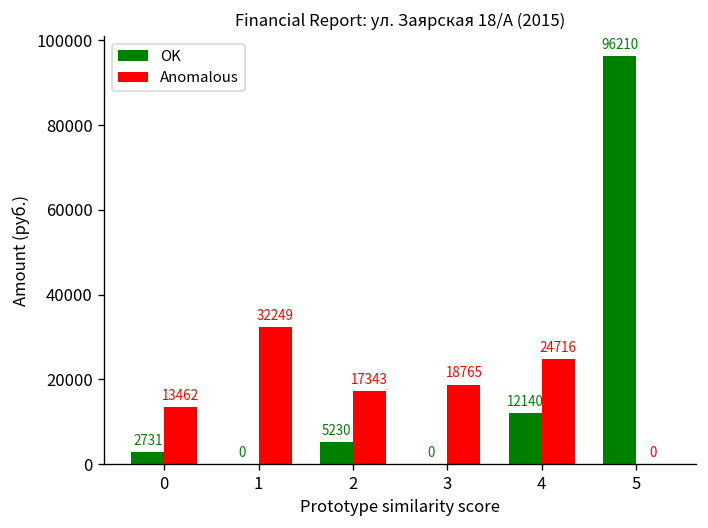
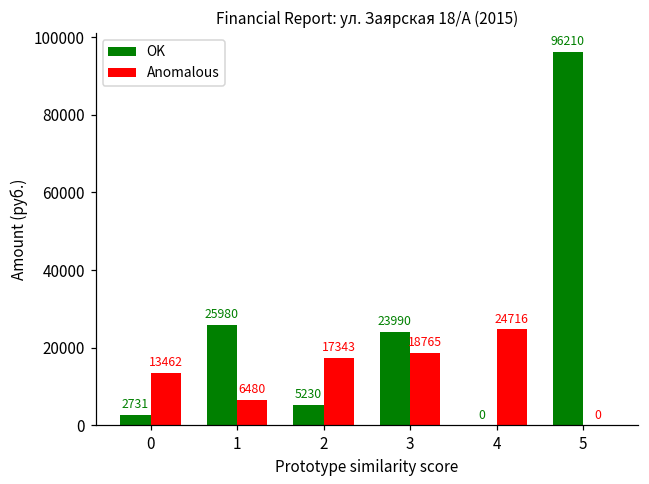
  {
    "OK": {
      "0": 2731,
-     "1": 0,
+     "1": 25980,
      "2": 5230,
-     "3": 0,
-     "4": 12140,
+     "3": 23990,
+     "4": 0,
      "5": 96210
    },
    "Anomalous": {
      "0": 13462,
-     "1": 32249,
+     "1": 6480,
      "2": 17343,
      "3": 18765,
      "4": 24716,
      "5": 0
    }
  }
